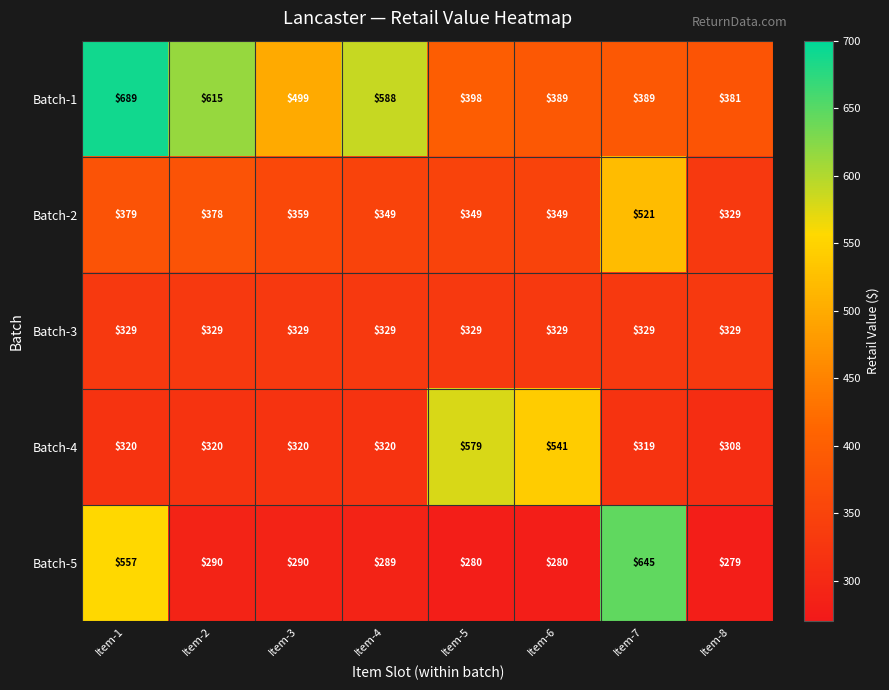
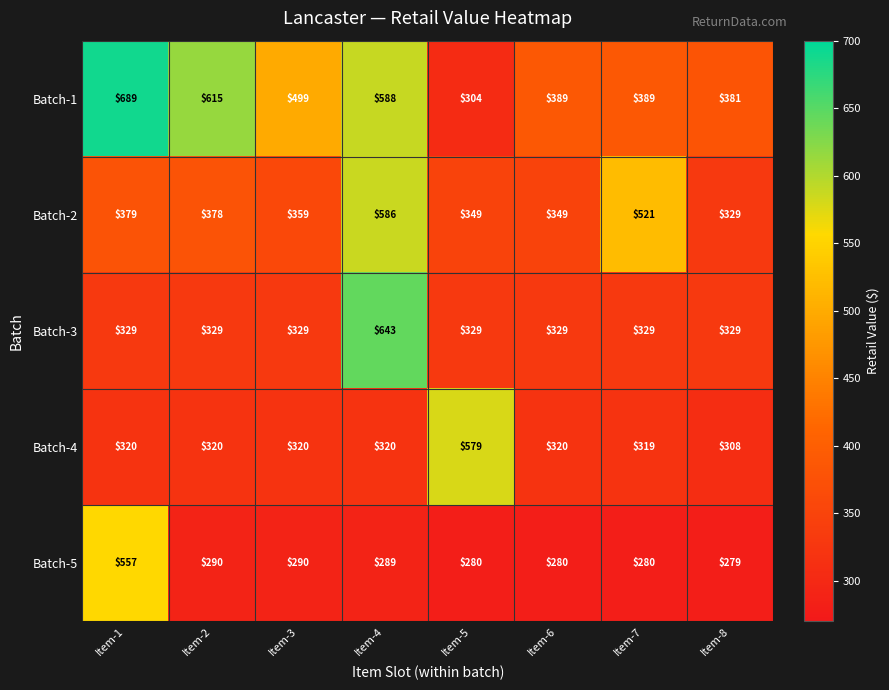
  {
    "Batch-1": {
      "Item-1": "$689",
      "Item-2": "$615",
      "Item-3": "$499",
      "Item-4": "$588",
-     "Item-5": "$398",
+     "Item-5": "$304",
      "Item-6": "$389",
      "Item-7": "$389",
      "Item-8": "$381"
    },
    "Batch-2": {
      "Item-1": "$379",
      "Item-2": "$378",
      "Item-3": "$359",
-     "Item-4": "$349",
+     "Item-4": "$586",
      "Item-5": "$349",
      "Item-6": "$349",
      "Item-7": "$521",
      "Item-8": "$329"
    },
    "Batch-3": {
      "Item-1": "$329",
      "Item-2": "$329",
      "Item-3": "$329",
-     "Item-4": "$329",
+     "Item-4": "$643",
      "Item-5": "$329",
      "Item-6": "$329",
      "Item-7": "$329",
      "Item-8": "$329"
    },
    "Batch-4": {
      "Item-1": "$320",
      "Item-2": "$320",
      "Item-3": "$320",
      "Item-4": "$320",
      "Item-5": "$579",
-     "Item-6": "$541",
+     "Item-6": "$320",
      "Item-7": "$319",
      "Item-8": "$308"
    },
    "Batch-5": {
      "Item-1": "$557",
      "Item-2": "$290",
      "Item-3": "$290",
      "Item-4": "$289",
      "Item-5": "$280",
      "Item-6": "$280",
-     "Item-7": "$645",
+     "Item-7": "$280",
      "Item-8": "$279"
    }
  }
